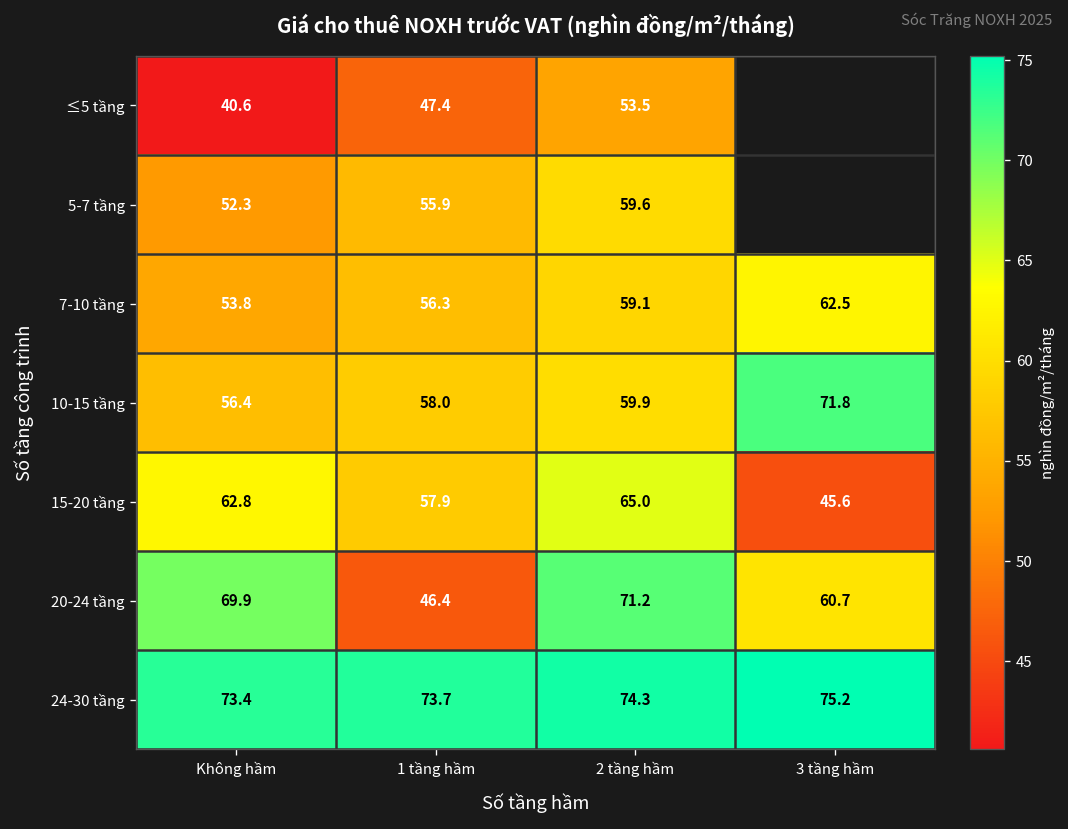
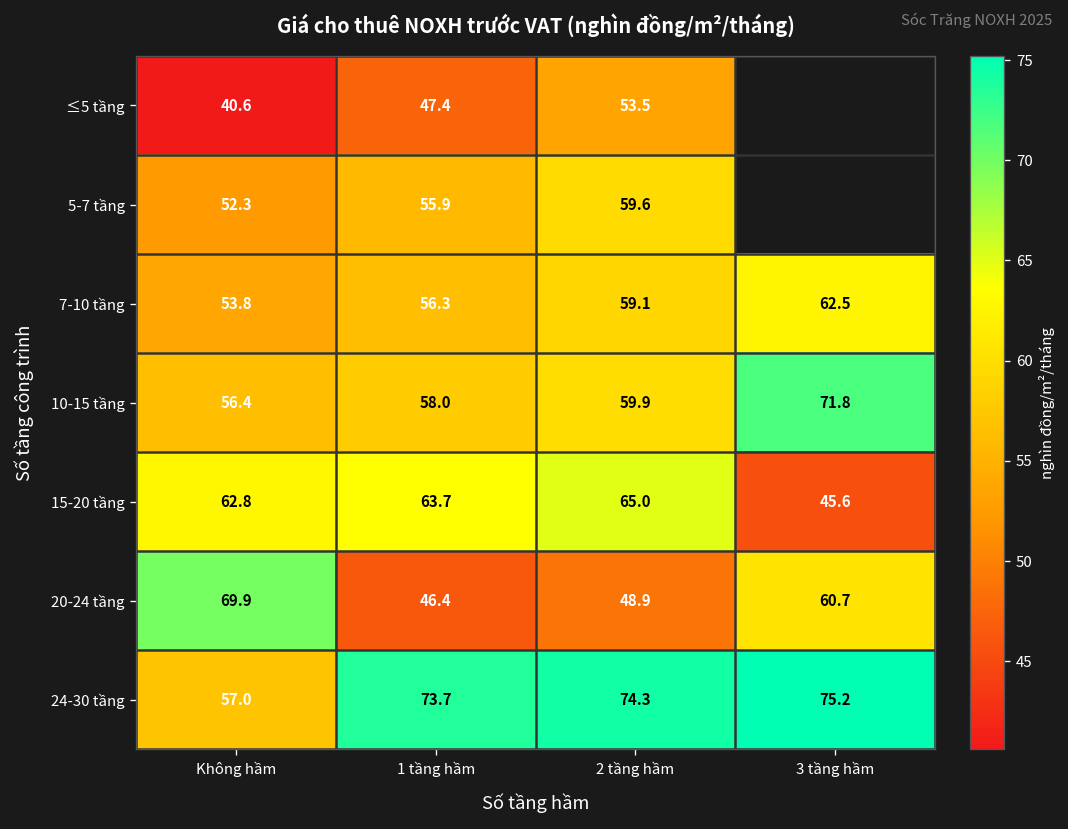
  {
    "≤5 tầng": {
      "Không hầm": 40.6,
      "1 tầng hầm": 47.4,
      "2 tầng hầm": 53.5
    },
    "5-7 tầng": {
      "Không hầm": 52.3,
      "1 tầng hầm": 55.9,
      "2 tầng hầm": 59.6
    },
    "7-10 tầng": {
      "Không hầm": 53.8,
      "1 tầng hầm": 56.3,
      "2 tầng hầm": 59.1,
      "3 tầng hầm": 62.5
    },
    "10-15 tầng": {
      "Không hầm": 56.4,
      "1 tầng hầm": 58.0,
      "2 tầng hầm": 59.9,
      "3 tầng hầm": 71.8
    },
    "15-20 tầng": {
      "Không hầm": 62.8,
-     "1 tầng hầm": 57.9,
+     "1 tầng hầm": 63.7,
      "2 tầng hầm": 65.0,
      "3 tầng hầm": 45.6
    },
    "20-24 tầng": {
      "Không hầm": 69.9,
      "1 tầng hầm": 46.4,
-     "2 tầng hầm": 71.2,
+     "2 tầng hầm": 48.9,
      "3 tầng hầm": 60.7
    },
    "24-30 tầng": {
-     "Không hầm": 73.4,
+     "Không hầm": 57.0,
      "1 tầng hầm": 73.7,
      "2 tầng hầm": 74.3,
      "3 tầng hầm": 75.2
    }
  }
